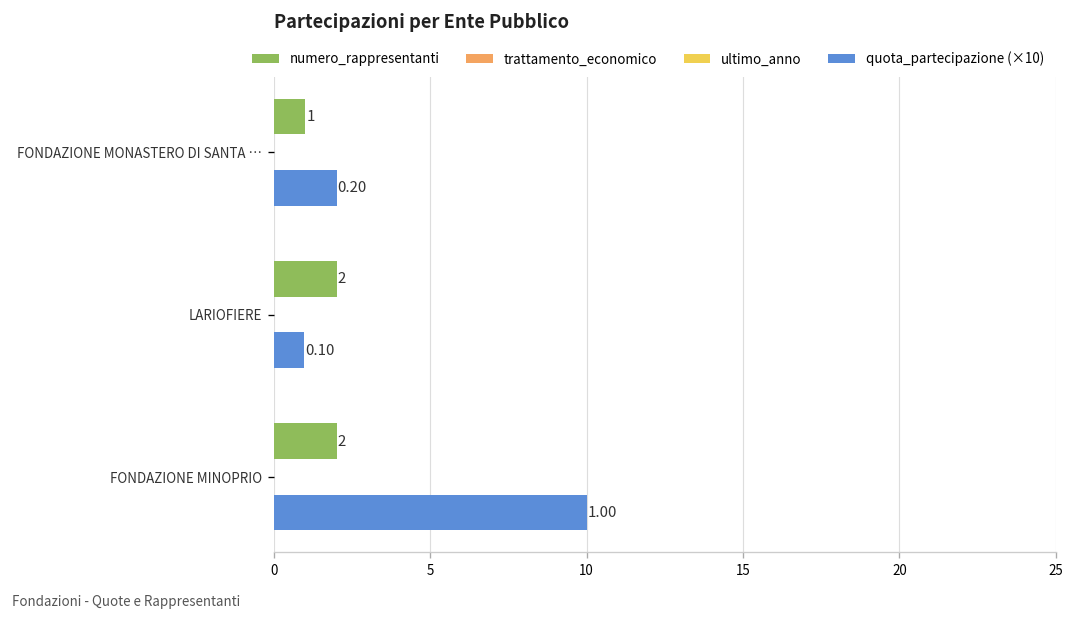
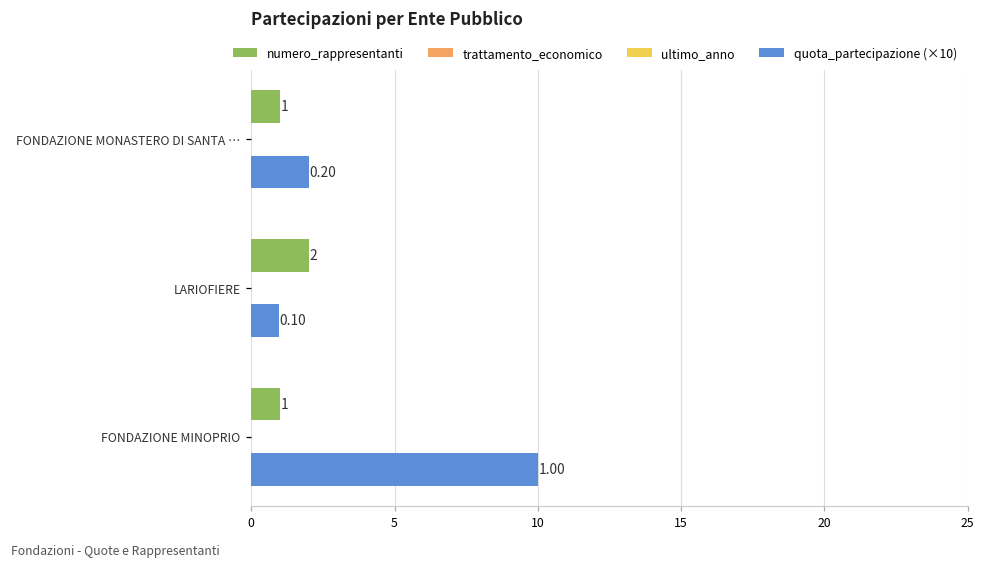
  {
    "numero_rappresentanti": {
      "FONDAZIONE MONASTERO DI SANTA …": 1,
      "LARIOFIERE": 2,
-     "FONDAZIONE MINOPRIO": 2
+     "FONDAZIONE MINOPRIO": 1
    }
  }
